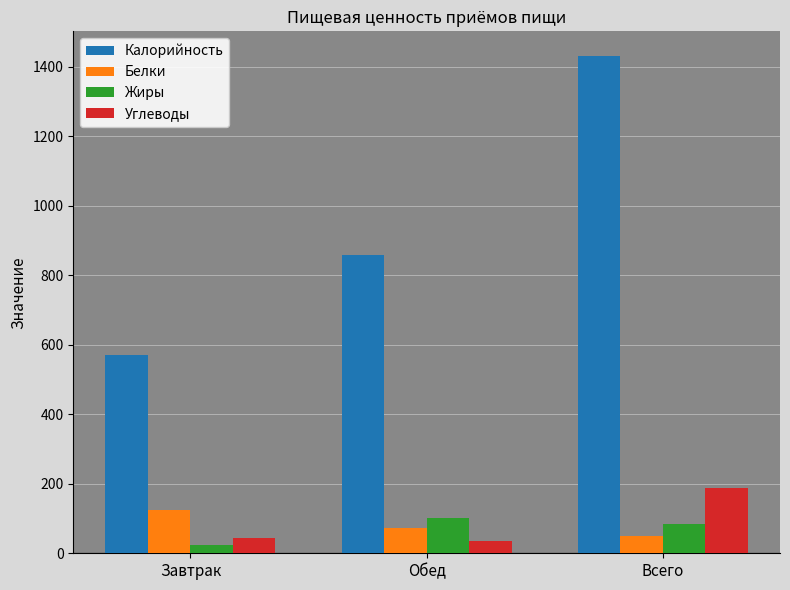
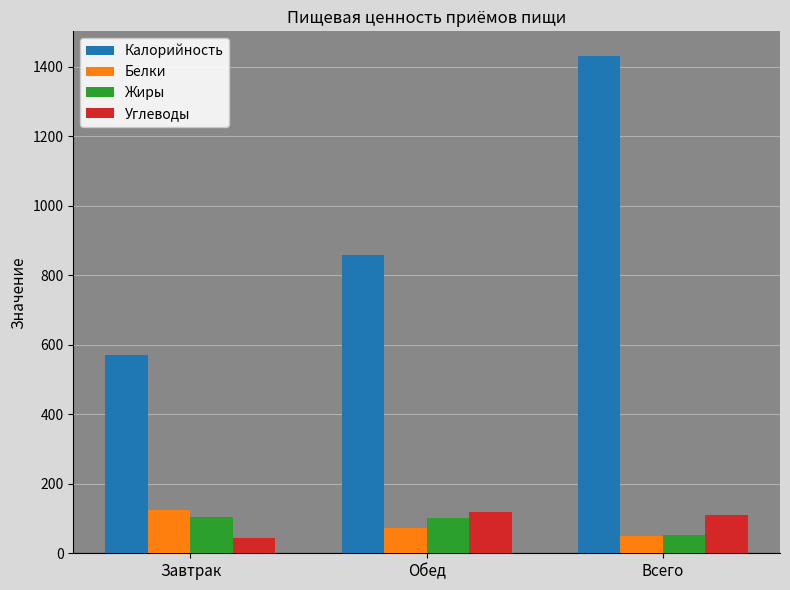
  {
    "Калорийность": {
      "Завтрак": 570,
      "Обед": 860,
      "Всего": 1430
    },
    "Белки": {
      "Завтрак": 120,
      "Обед": 70,
      "Всего": 50
    },
    "Жиры": {
-     "Завтрак": 20,
+     "Завтрак": 110,
      "Обед": 100,
-     "Всего": 80
+     "Всего": 50
    },
    "Углеводы": {
      "Завтрак": 40,
-     "Обед": 40,
-     "Всего": 190
+     "Обед": 120,
+     "Всего": 110
    }
  }
